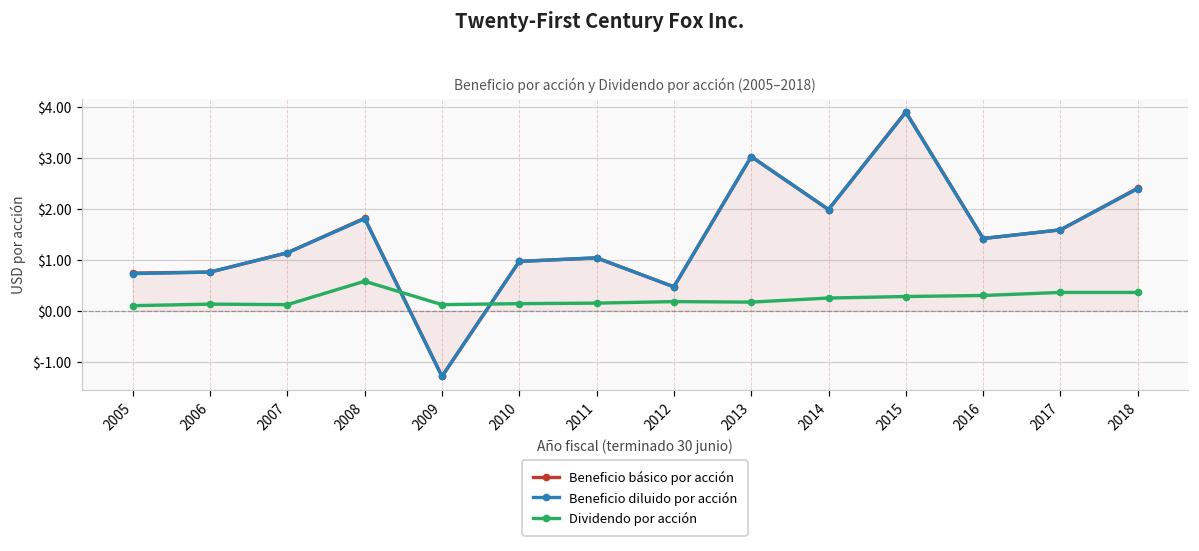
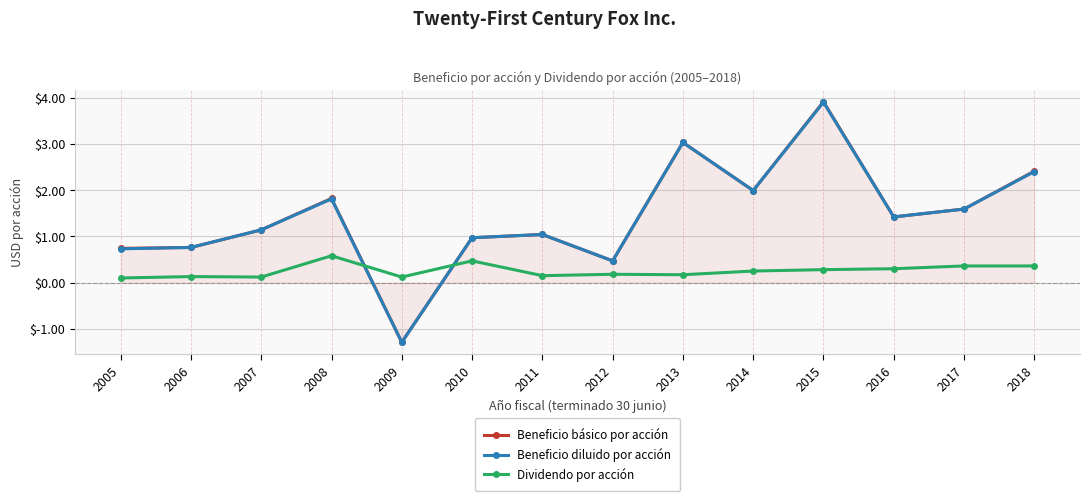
  {
    "Dividendo por acción": {
      "2005": "$0.1",
      "2006": "$0.1",
      "2007": "$0.1",
      "2008": "$0.6",
      "2009": "$0.1",
-     "2010": "$0.1",
+     "2010": "$0.5",
      "2011": "$0.2",
      "2012": "$0.2",
      "2013": "$0.2",
      "2014": "$0.3",
      "2015": "$0.3",
      "2016": "$0.3",
      "2017": "$0.4",
      "2018": "$0.4"
    }
  }
